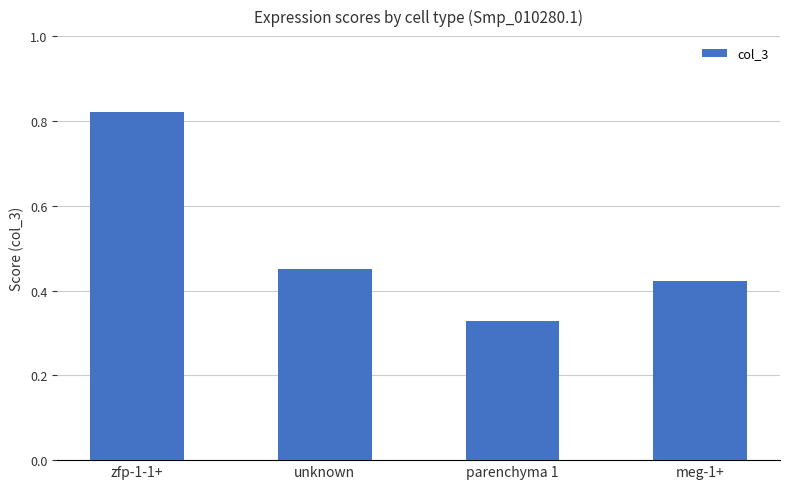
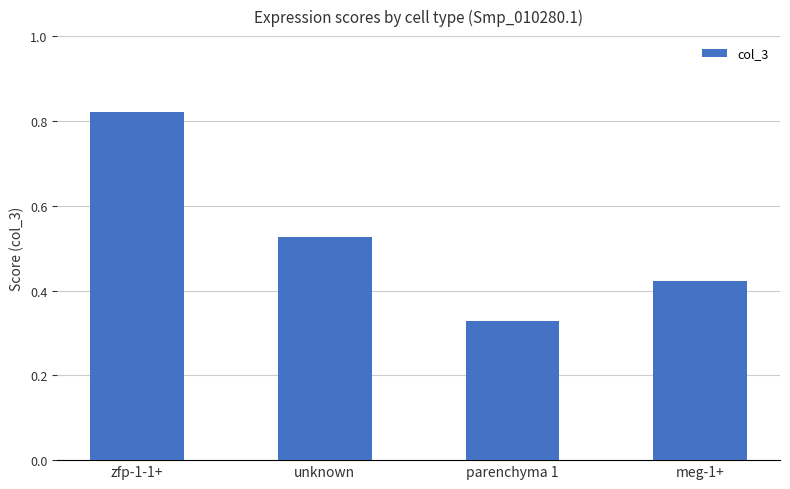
  {
    "zfp-1-1+": 0.82,
-   "unknown": 0.45,
+   "unknown": 0.53,
    "parenchyma 1": 0.33,
    "meg-1+": 0.42
  }
